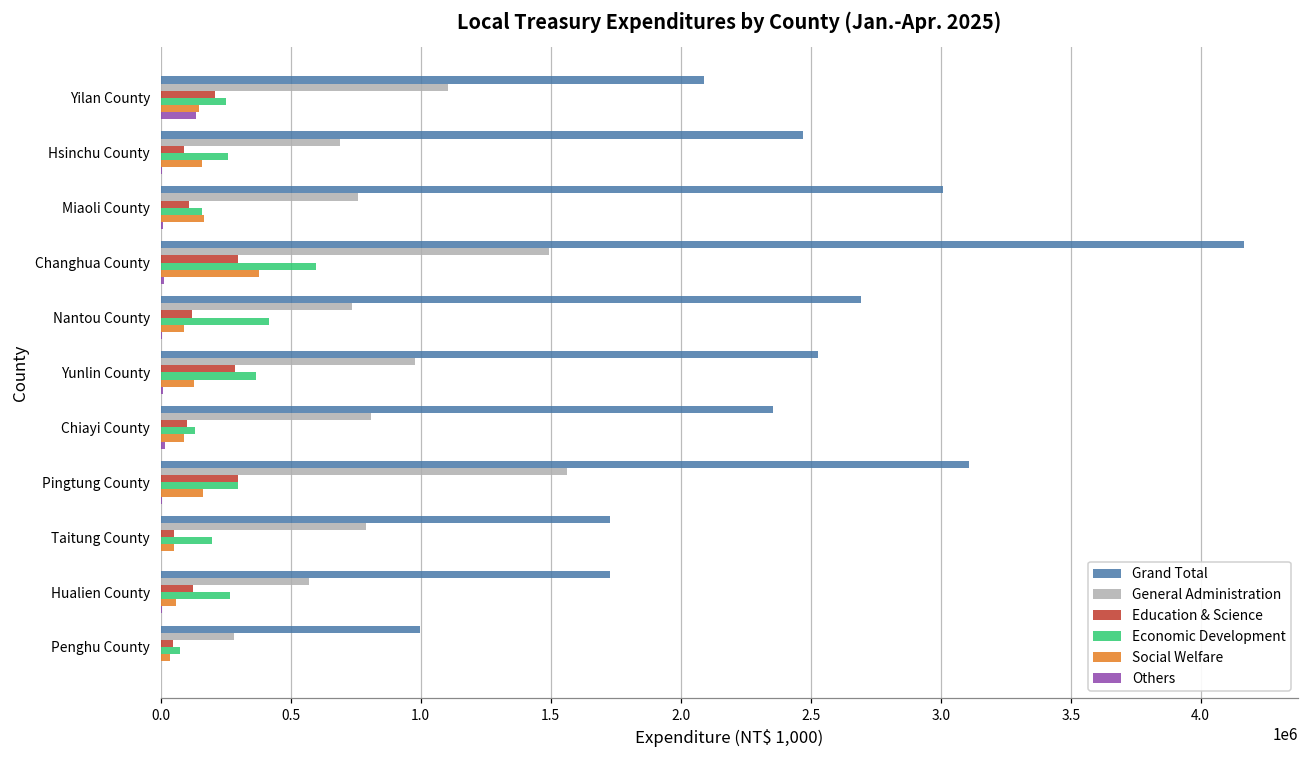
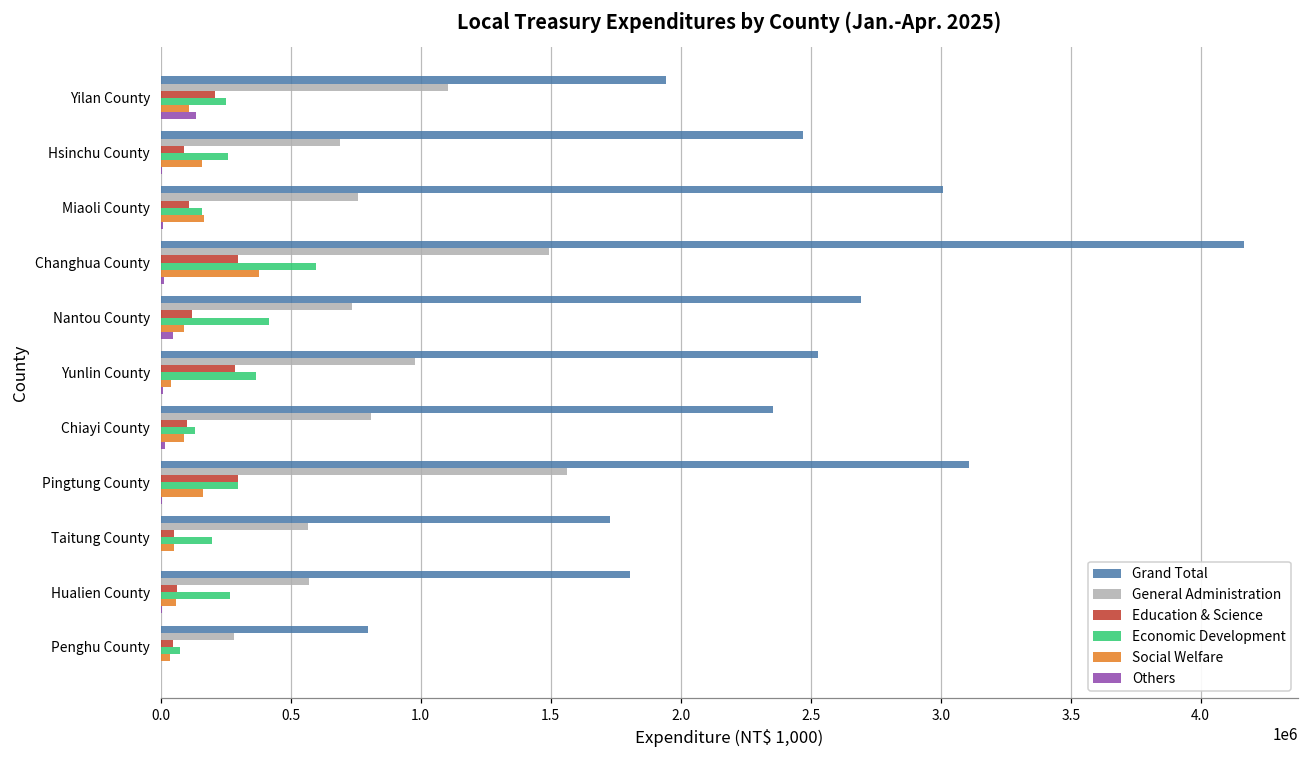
  {
    "Grand Total": {
-     "Yilan County": 2090000,
+     "Yilan County": 1940000,
      "Hsinchu County": 2470000,
      "Miaoli County": 3010000,
      "Changhua County": 4170000,
      "Nantou County": 2690000,
      "Yunlin County": 2530000,
      "Chiayi County": 2360000,
      "Pingtung County": 3110000,
      "Taitung County": 1730000,
-     "Hualien County": 1730000,
-     "Penghu County": 1000000
+     "Hualien County": 1800000,
+     "Penghu County": 800000
    },
    "General Administration": {
      "Yilan County": 1110000,
      "Hsinchu County": 690000,
      "Miaoli County": 760000,
      "Changhua County": 1490000,
      "Nantou County": 740000,
      "Yunlin County": 980000,
      "Chiayi County": 810000,
      "Pingtung County": 1560000,
-     "Taitung County": 790000,
+     "Taitung County": 570000,
      "Hualien County": 570000,
      "Penghu County": 280000
    },
    "Education & Science": {
      "Yilan County": 210000,
      "Hsinchu County": 90000,
      "Miaoli County": 110000,
      "Changhua County": 300000,
      "Nantou County": 120000,
      "Yunlin County": 290000,
      "Chiayi County": 100000,
      "Pingtung County": 300000,
      "Taitung County": 50000,
-     "Hualien County": 120000,
+     "Hualien County": 60000,
      "Penghu County": 50000
    },
    "Economic Development": {
      "Yilan County": 250000,
      "Hsinchu County": 260000,
      "Miaoli County": 160000,
      "Changhua County": 600000,
      "Nantou County": 420000,
      "Yunlin County": 370000,
      "Chiayi County": 130000,
      "Pingtung County": 300000,
      "Taitung County": 200000,
      "Hualien County": 270000,
      "Penghu County": 80000
    },
    "Social Welfare": {
-     "Yilan County": 150000,
+     "Yilan County": 110000,
      "Hsinchu County": 160000,
      "Miaoli County": 170000,
      "Changhua County": 380000,
      "Nantou County": 90000,
-     "Yunlin County": 130000,
+     "Yunlin County": 40000,
      "Chiayi County": 90000,
      "Pingtung County": 160000,
      "Taitung County": 50000,
      "Hualien County": 60000,
      "Penghu County": 30000
    },
    "Others": {
      "Yilan County": 130000,
      "Changhua County": 10000,
-     "Nantou County": 10000,
+     "Nantou County": 50000,
      "Chiayi County": 20000
    }
  }
